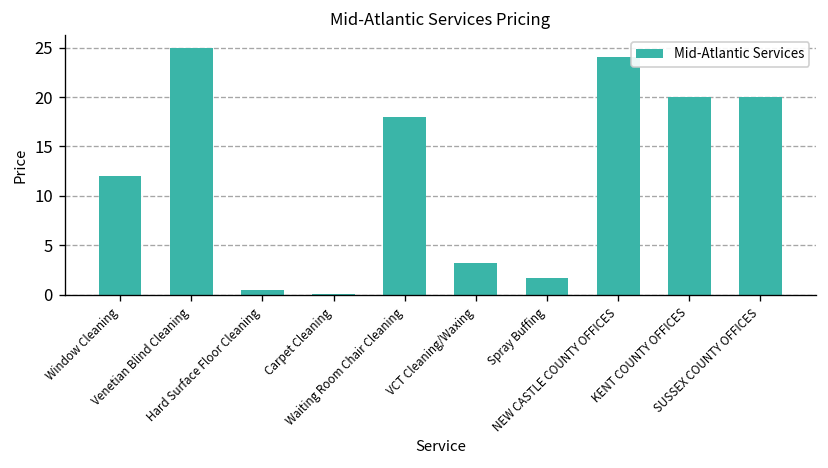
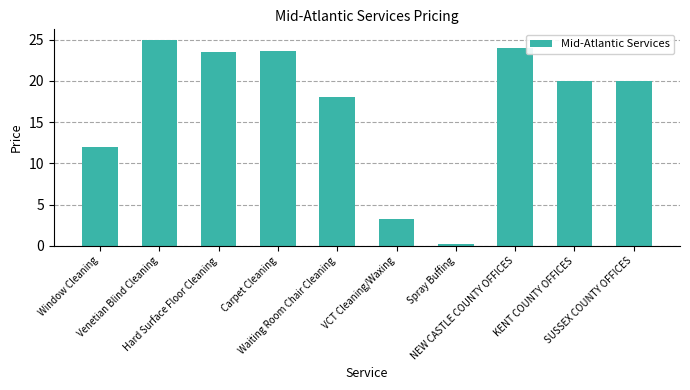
  {
    "Window Cleaning": 12,
    "Venetian Blind Cleaning": 25,
-   "Hard Surface Floor Cleaning": 0,
-   "Carpet Cleaning": 0,
+   "Hard Surface Floor Cleaning": 23,
+   "Carpet Cleaning": 24,
    "Waiting Room Chair Cleaning": 18,
    "VCT Cleaning/Waxing": 3,
-   "Spray Buffing": 2,
+   "Spray Buffing": 0,
    "NEW CASTLE COUNTY OFFICES": 24,
    "KENT COUNTY OFFICES": 20,
    "SUSSEX COUNTY OFFICES": 20
  }
